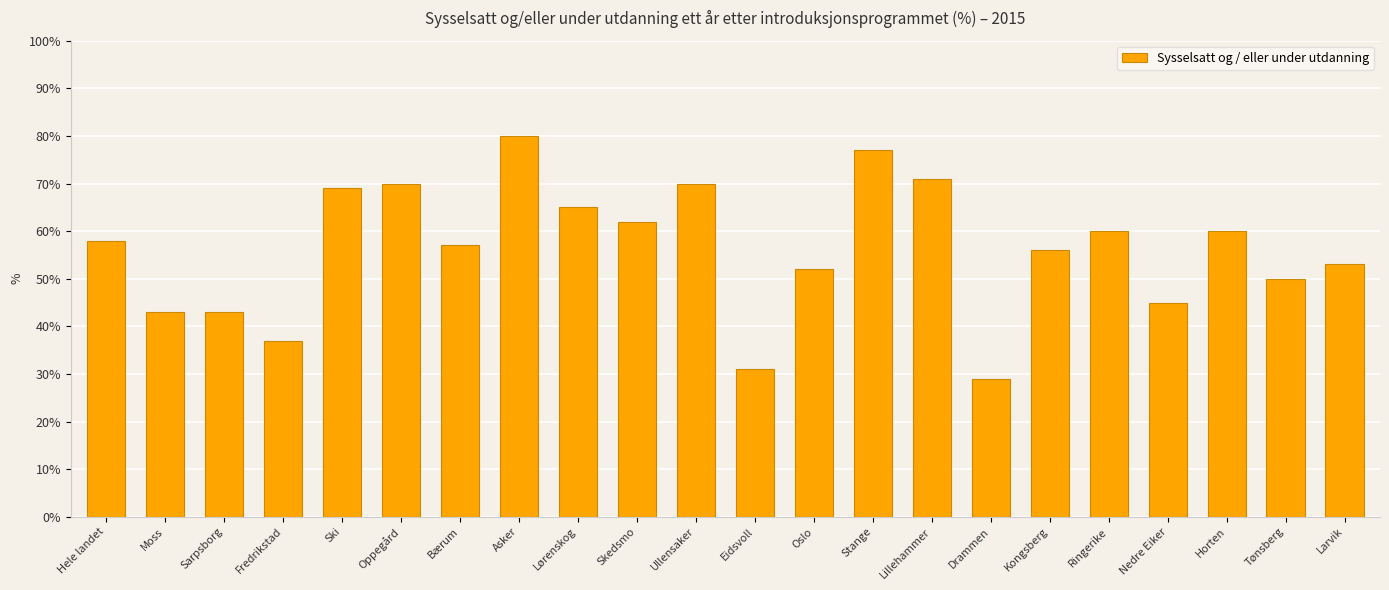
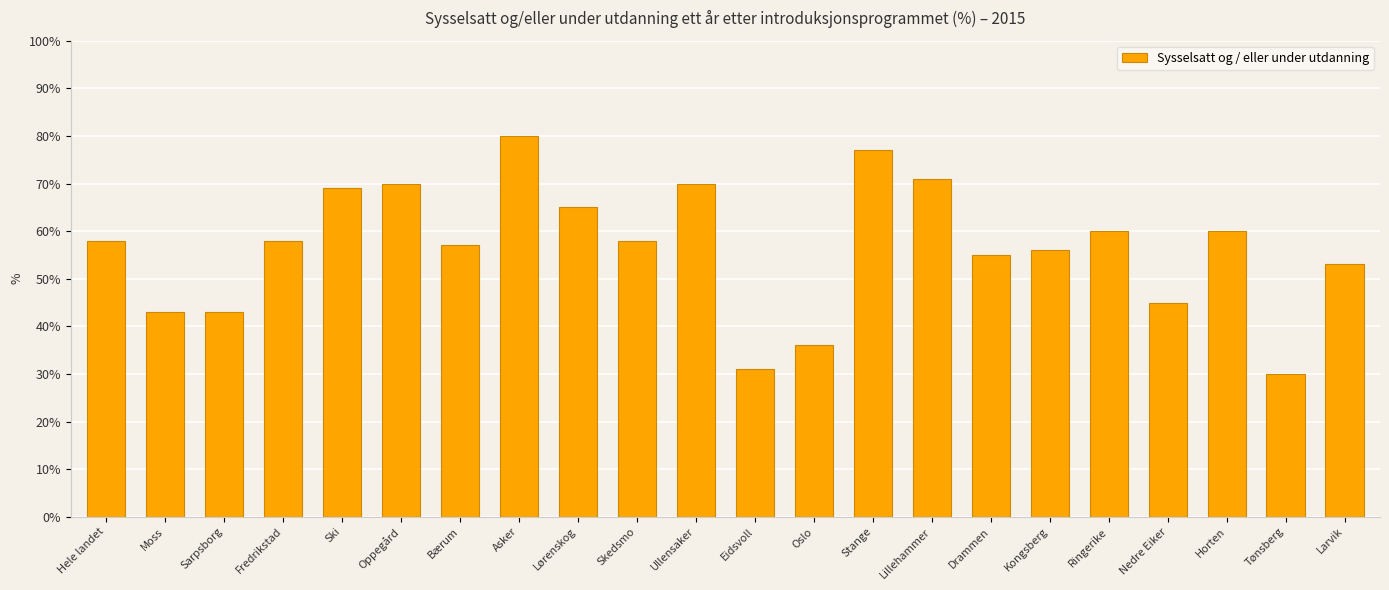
  {
    "Hele landet": "58%",
    "Moss": "43%",
    "Sarpsborg": "43%",
-   "Fredrikstad": "37%",
+   "Fredrikstad": "58%",
    "Ski": "69%",
    "Oppegård": "70%",
    "Bærum": "57%",
    "Asker": "80%",
    "Lørenskog": "65%",
-   "Skedsmo": "62%",
+   "Skedsmo": "58%",
    "Ullensaker": "70%",
    "Eidsvoll": "31%",
-   "Oslo": "52%",
+   "Oslo": "36%",
    "Stange": "77%",
    "Lillehammer": "71%",
-   "Drammen": "29%",
+   "Drammen": "55%",
    "Kongsberg": "56%",
    "Ringerike": "60%",
    "Nedre Eiker": "45%",
    "Horten": "60%",
-   "Tønsberg": "50%",
+   "Tønsberg": "30%",
    "Larvik": "53%"
  }
